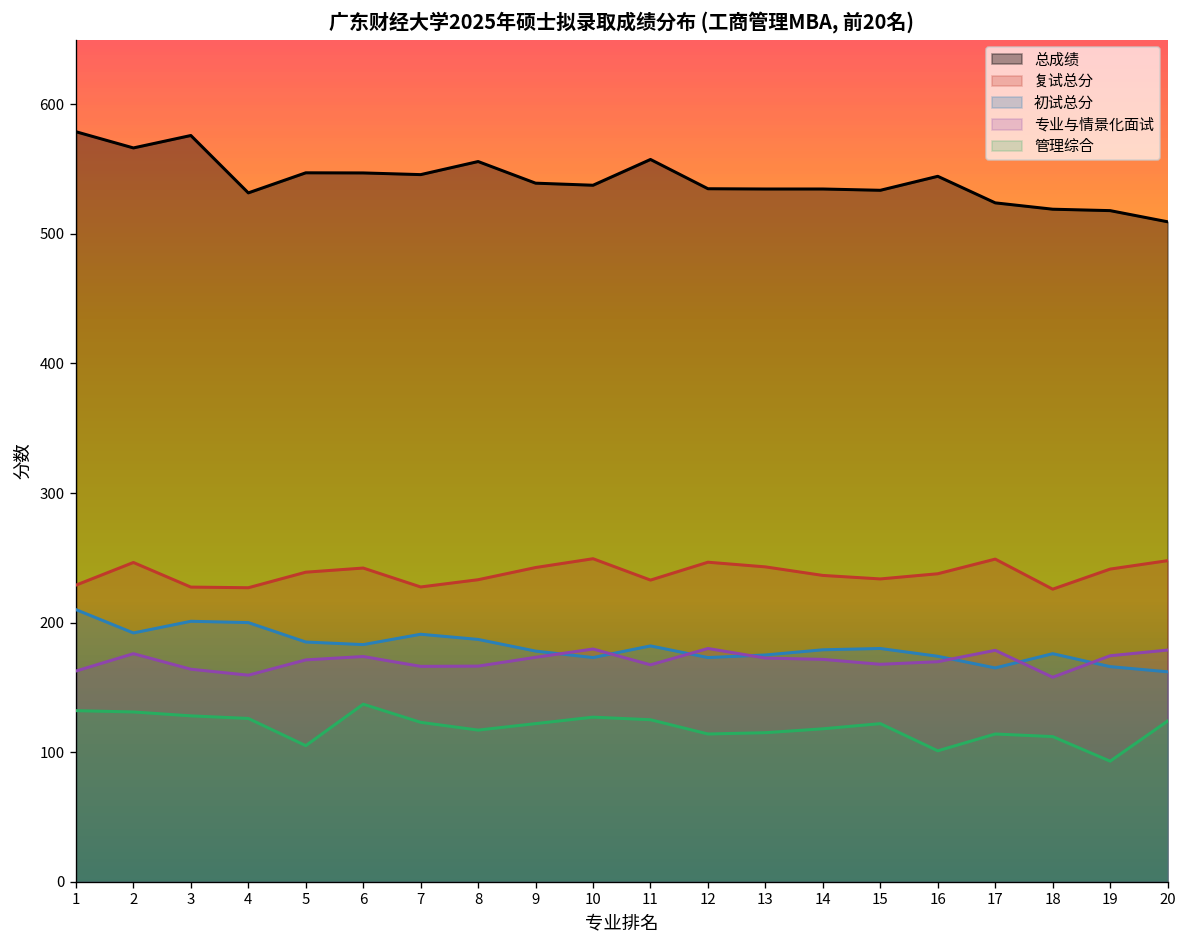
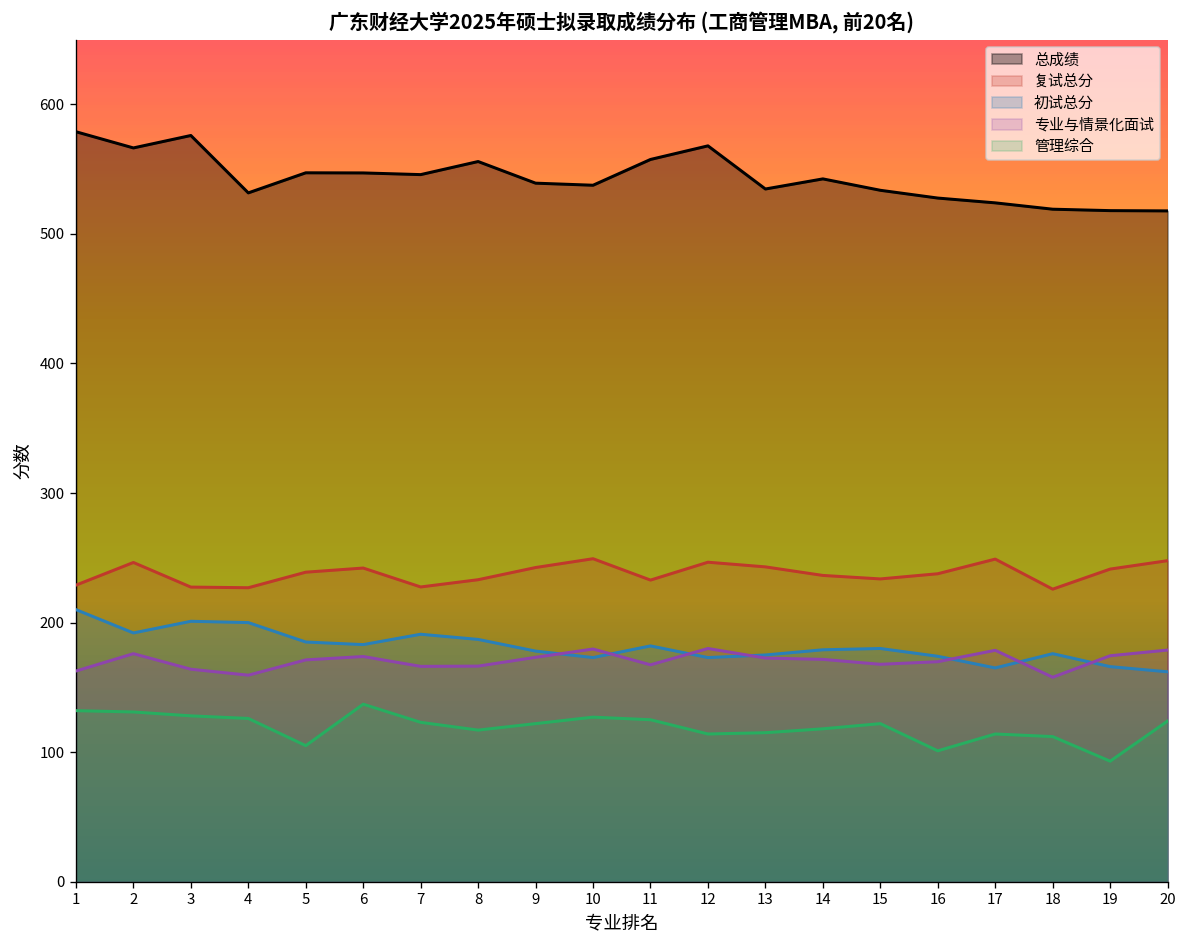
  {
    "总成绩": {
      "1": 579,
      "2": 566,
      "3": 576,
      "4": 532,
      "5": 547,
      "6": 547,
      "7": 546,
      "8": 556,
      "9": 539,
      "10": 538,
      "11": 558,
-     "12": 535,
+     "12": 568,
      "13": 535,
-     "14": 535,
+     "14": 543,
      "15": 534,
-     "16": 545,
+     "16": 528,
      "17": 524,
      "18": 519,
      "19": 518,
-     "20": 509
+     "20": 518
    }
  }
